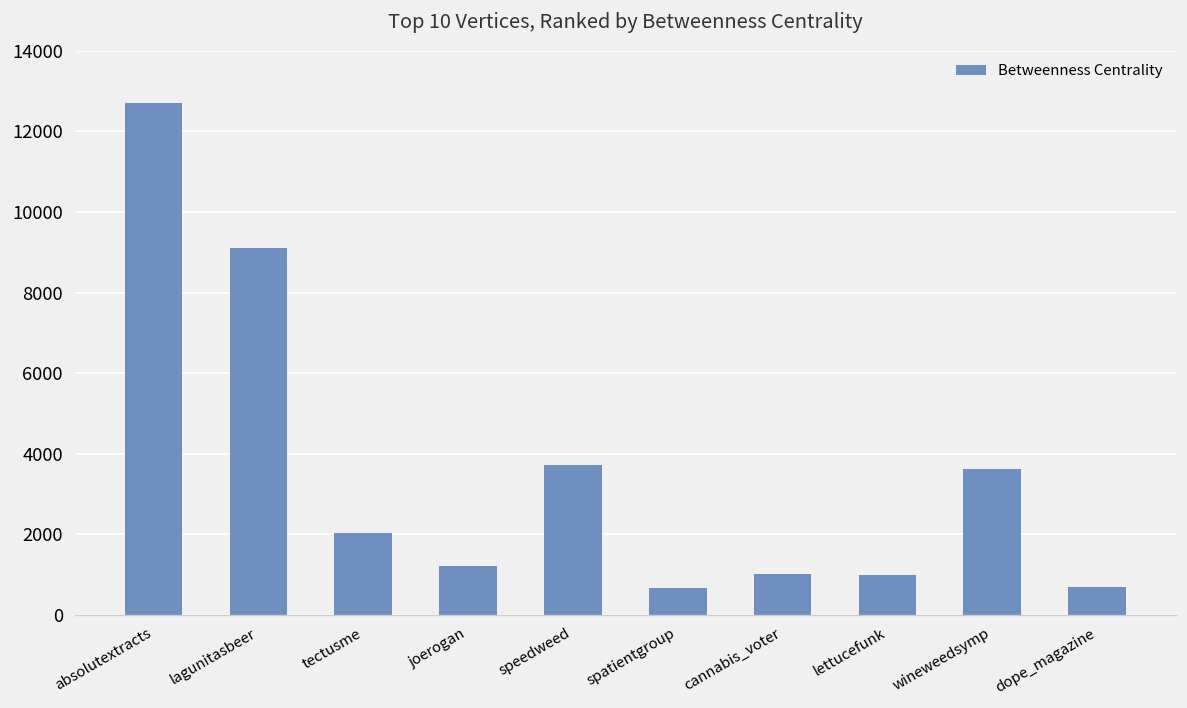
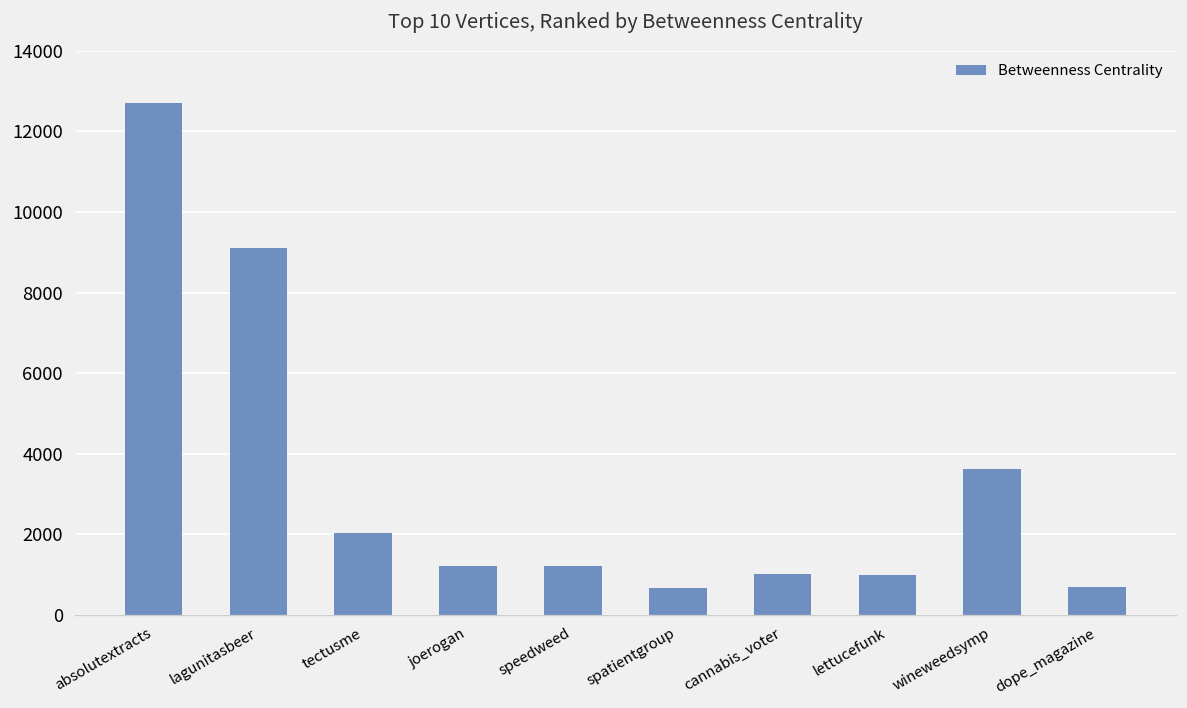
  {
    "absolutextracts": 12700,
    "lagunitasbeer": 9100,
    "tectusme": 2000,
    "joerogan": 1200,
-   "speedweed": 3700,
+   "speedweed": 1200,
    "spatientgroup": 700,
    "cannabis_voter": 1000,
    "lettucefunk": 1000,
    "wineweedsymp": 3600,
    "dope_magazine": 700
  }
